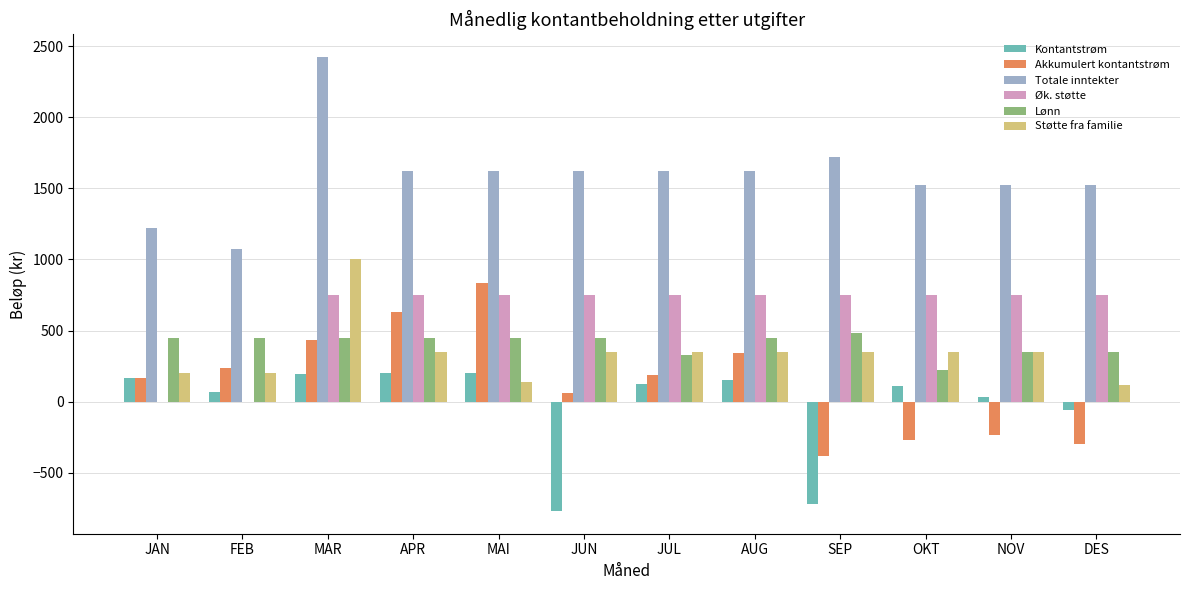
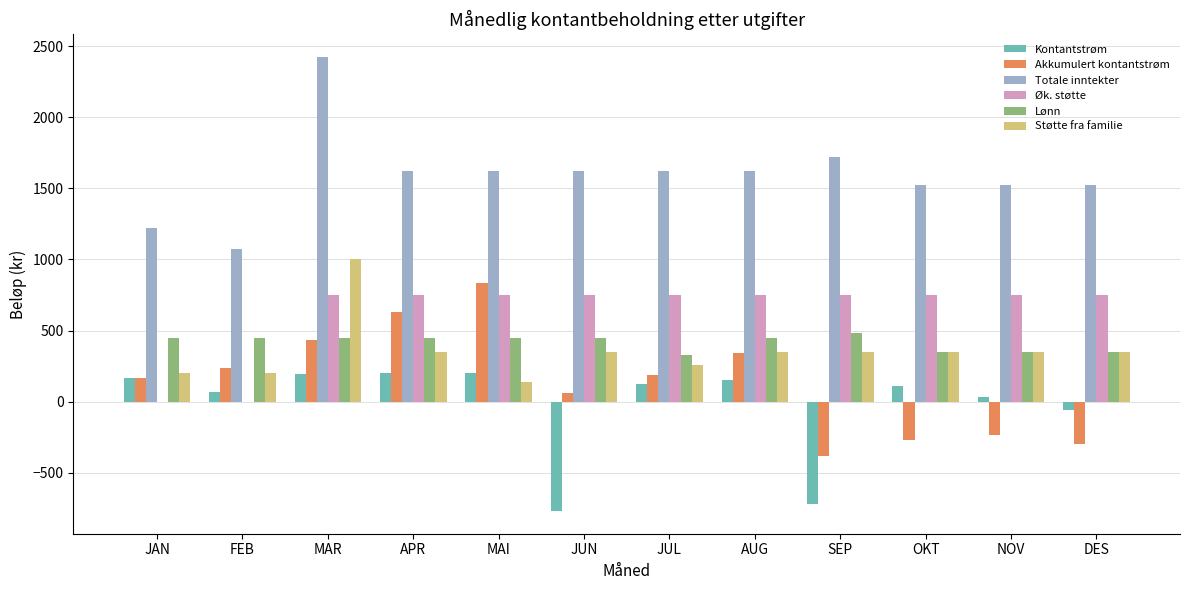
  {
    "Akkumulert kontantstrøm": {
      "JAN": 170,
      "FEB": 240,
      "MAR": 430,
      "APR": 630,
      "MAI": 830,
      "JUN": 60,
      "JUL": 190,
      "AUG": 340,
      "SEP": -380,
      "OKT": -270,
      "NOV": -240,
      "DES": -300
    },
    "Lønn": {
      "JAN": 450,
      "FEB": 450,
      "MAR": 450,
      "APR": 450,
      "MAI": 450,
      "JUN": 450,
      "JUL": 330,
      "AUG": 450,
      "SEP": 480,
-     "OKT": 230,
+     "OKT": 350,
      "NOV": 350,
      "DES": 350
    },
    "Støtte fra familie": {
      "JAN": 200,
      "FEB": 200,
      "MAR": 1000,
      "APR": 350,
      "MAI": 140,
      "JUN": 350,
-     "JUL": 350,
+     "JUL": 260,
      "AUG": 350,
      "SEP": 350,
      "OKT": 350,
      "NOV": 350,
-     "DES": 110
+     "DES": 350
    }
  }
